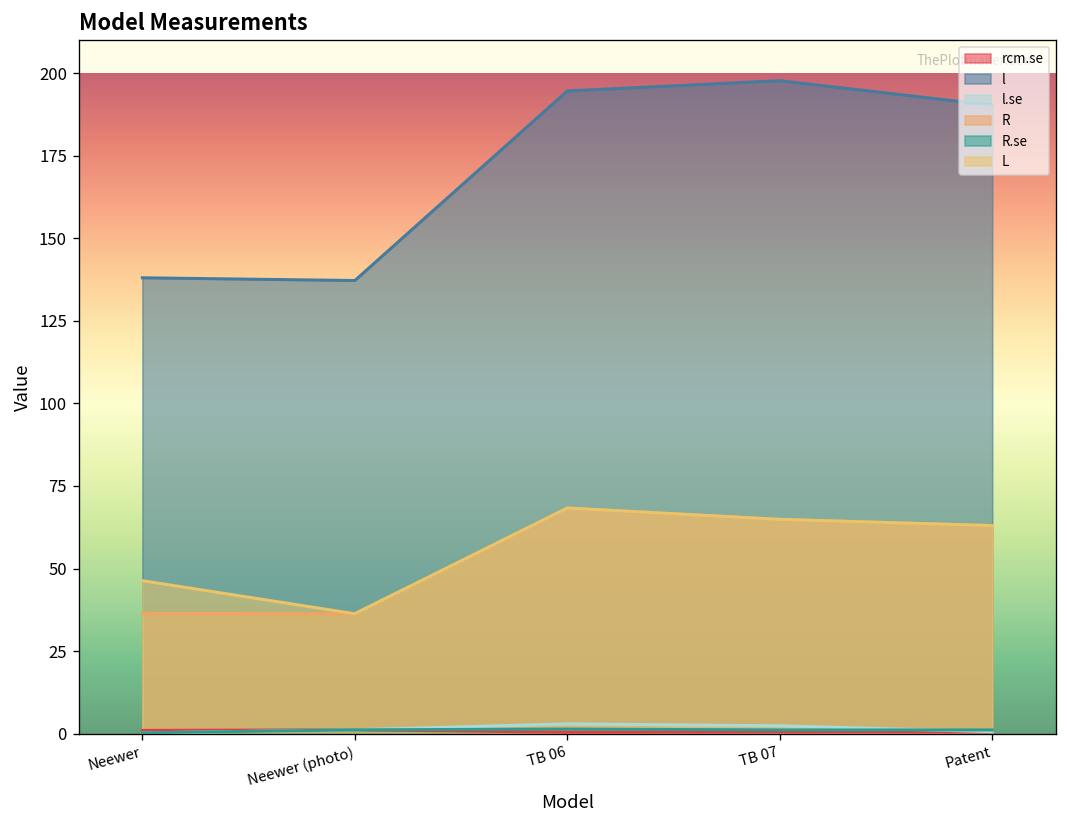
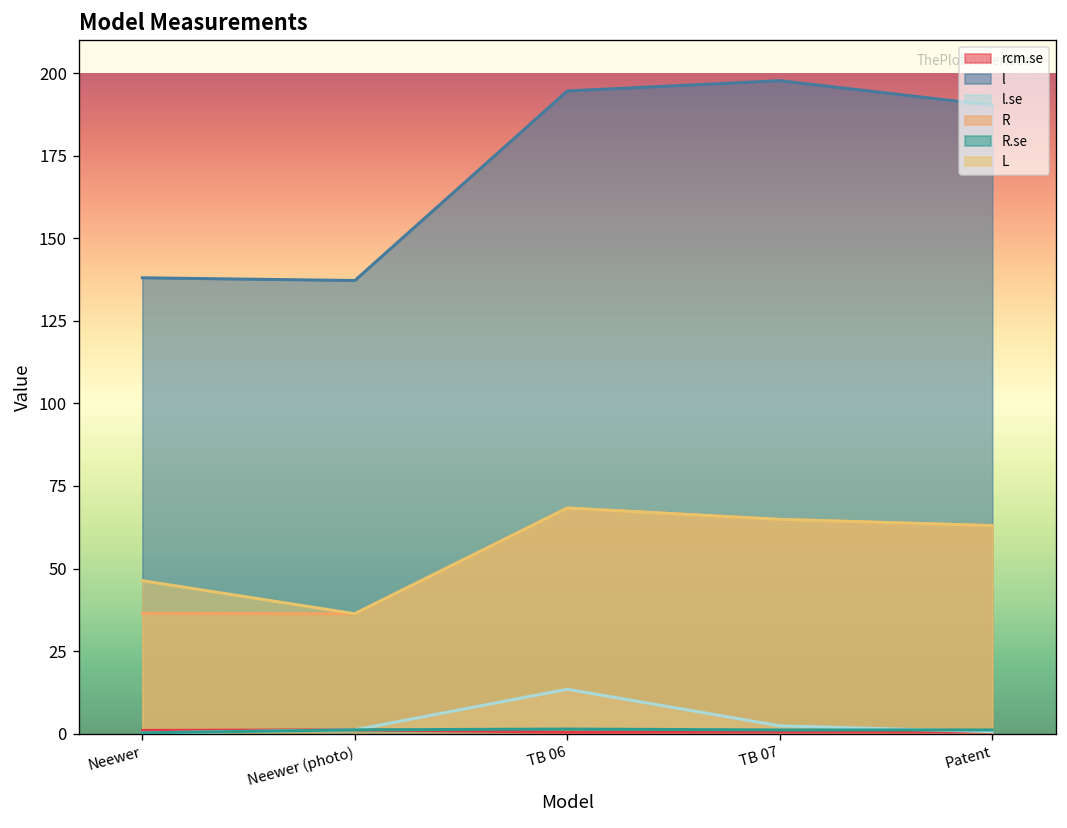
  {
    "rcm.se": {
      "TB 06": 0
    },
    "l.se": {
-     "TB 06": 3,
+     "TB 06": 13,
      "TB 07": 2
    }
  }
